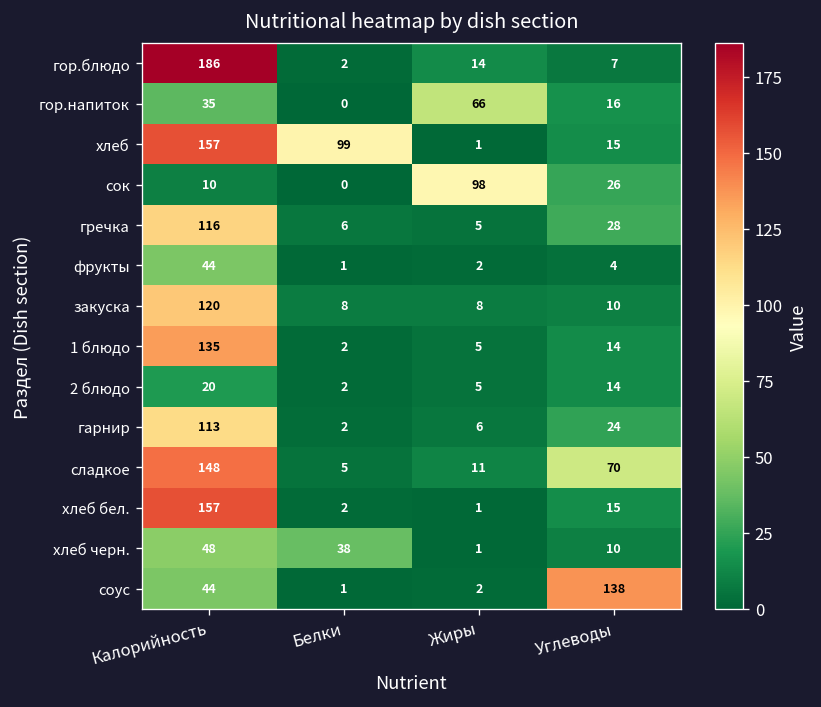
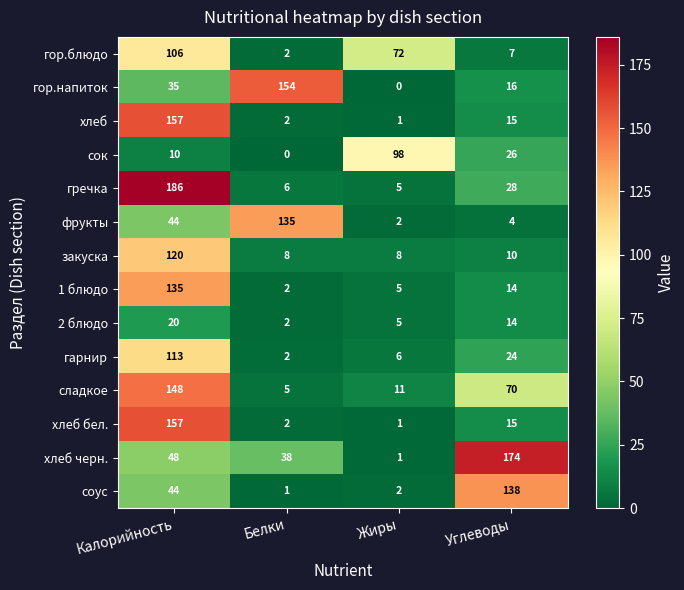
  {
    "гор.блюдо": {
-     "Калорийность": 186,
+     "Калорийность": 106,
      "Белки": 2,
-     "Жиры": 14,
+     "Жиры": 72,
      "Углеводы": 7
    },
    "гор.напиток": {
      "Калорийность": 35,
-     "Белки": 0,
-     "Жиры": 66,
+     "Белки": 154,
+     "Жиры": 0,
      "Углеводы": 16
    },
    "хлеб": {
      "Калорийность": 157,
-     "Белки": 99,
+     "Белки": 2,
      "Жиры": 1,
      "Углеводы": 15
    },
    "сок": {
      "Калорийность": 10,
      "Белки": 0,
      "Жиры": 98,
      "Углеводы": 26
    },
    "гречка": {
-     "Калорийность": 116,
+     "Калорийность": 186,
      "Белки": 6,
      "Жиры": 5,
      "Углеводы": 28
    },
    "фрукты": {
      "Калорийность": 44,
-     "Белки": 1,
+     "Белки": 135,
      "Жиры": 2,
      "Углеводы": 4
    },
    "закуска": {
      "Калорийность": 120,
      "Белки": 8,
      "Жиры": 8,
      "Углеводы": 10
    },
    "1 блюдо": {
      "Калорийность": 135,
      "Белки": 2,
      "Жиры": 5,
      "Углеводы": 14
    },
    "2 блюдо": {
      "Калорийность": 20,
      "Белки": 2,
      "Жиры": 5,
      "Углеводы": 14
    },
    "гарнир": {
      "Калорийность": 113,
      "Белки": 2,
      "Жиры": 6,
      "Углеводы": 24
    },
    "сладкое": {
      "Калорийность": 148,
      "Белки": 5,
      "Жиры": 11,
      "Углеводы": 70
    },
    "хлеб бел.": {
      "Калорийность": 157,
      "Белки": 2,
      "Жиры": 1,
      "Углеводы": 15
    },
    "хлеб черн.": {
      "Калорийность": 48,
      "Белки": 38,
      "Жиры": 1,
-     "Углеводы": 10
+     "Углеводы": 174
    },
    "соус": {
      "Калорийность": 44,
      "Белки": 1,
      "Жиры": 2,
      "Углеводы": 138
    }
  }
